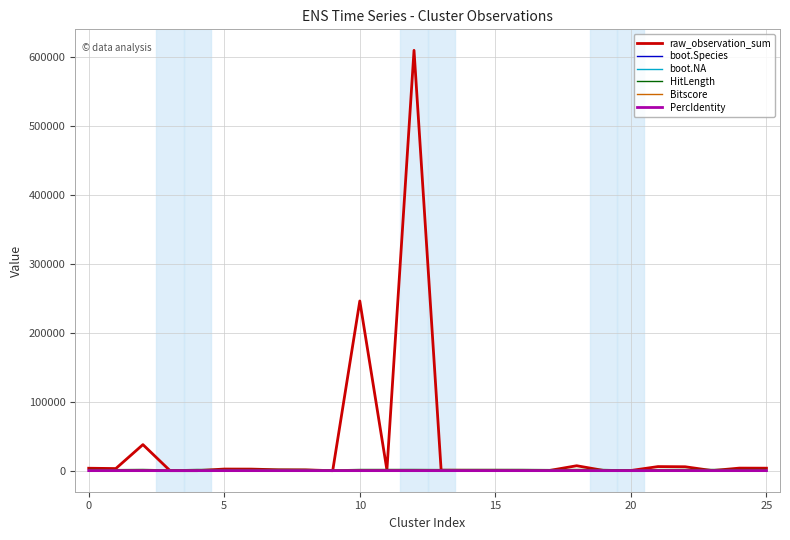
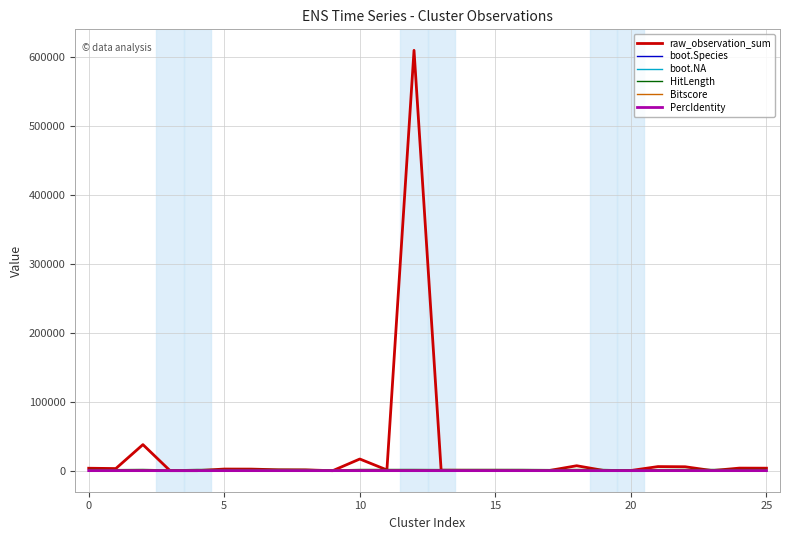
  {
    "raw_observation_sum": {
-     "10": 250000
+     "10": 20000
    }
  }
